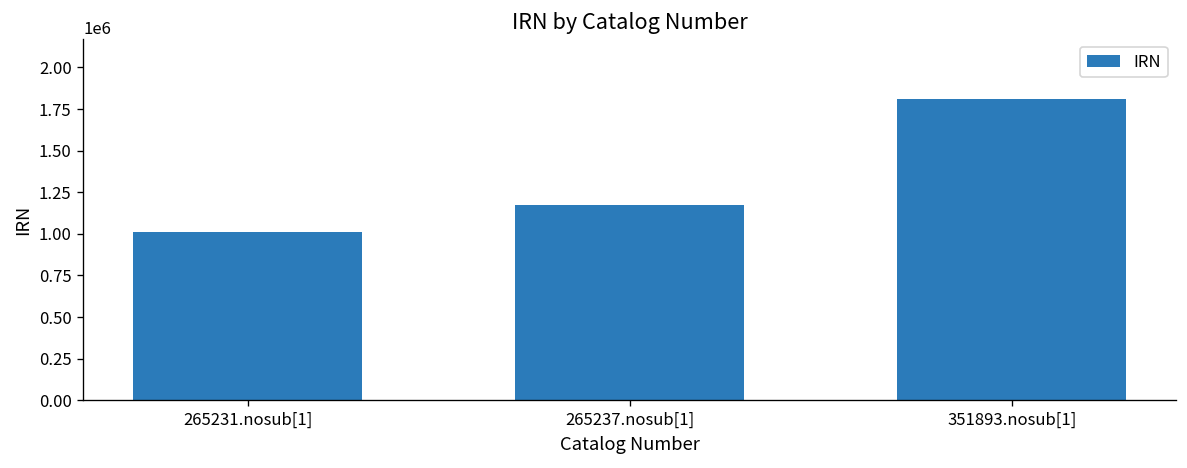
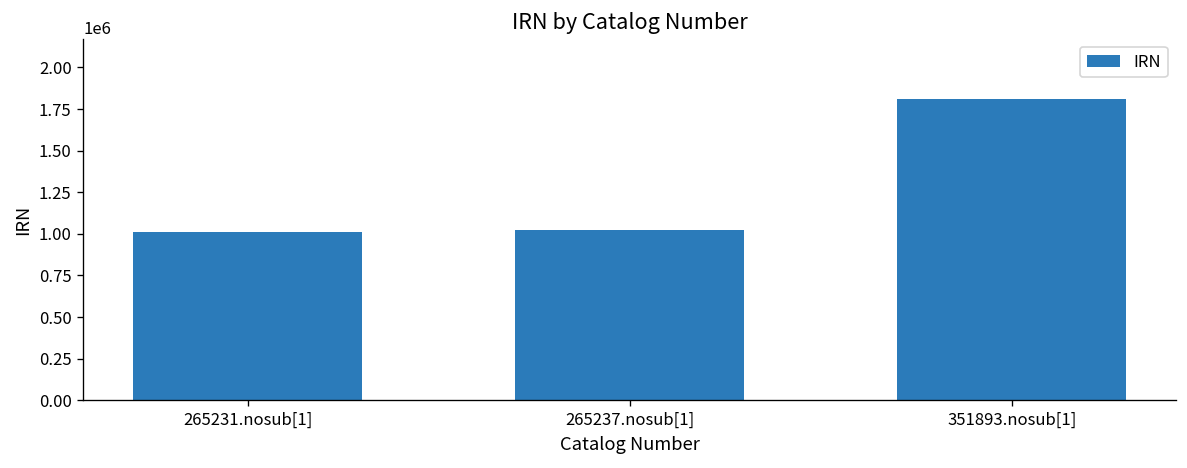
  {
    "265231.nosub[1]": 1010000,
-   "265237.nosub[1]": 1170000,
+   "265237.nosub[1]": 1030000,
    "351893.nosub[1]": 1810000
  }
